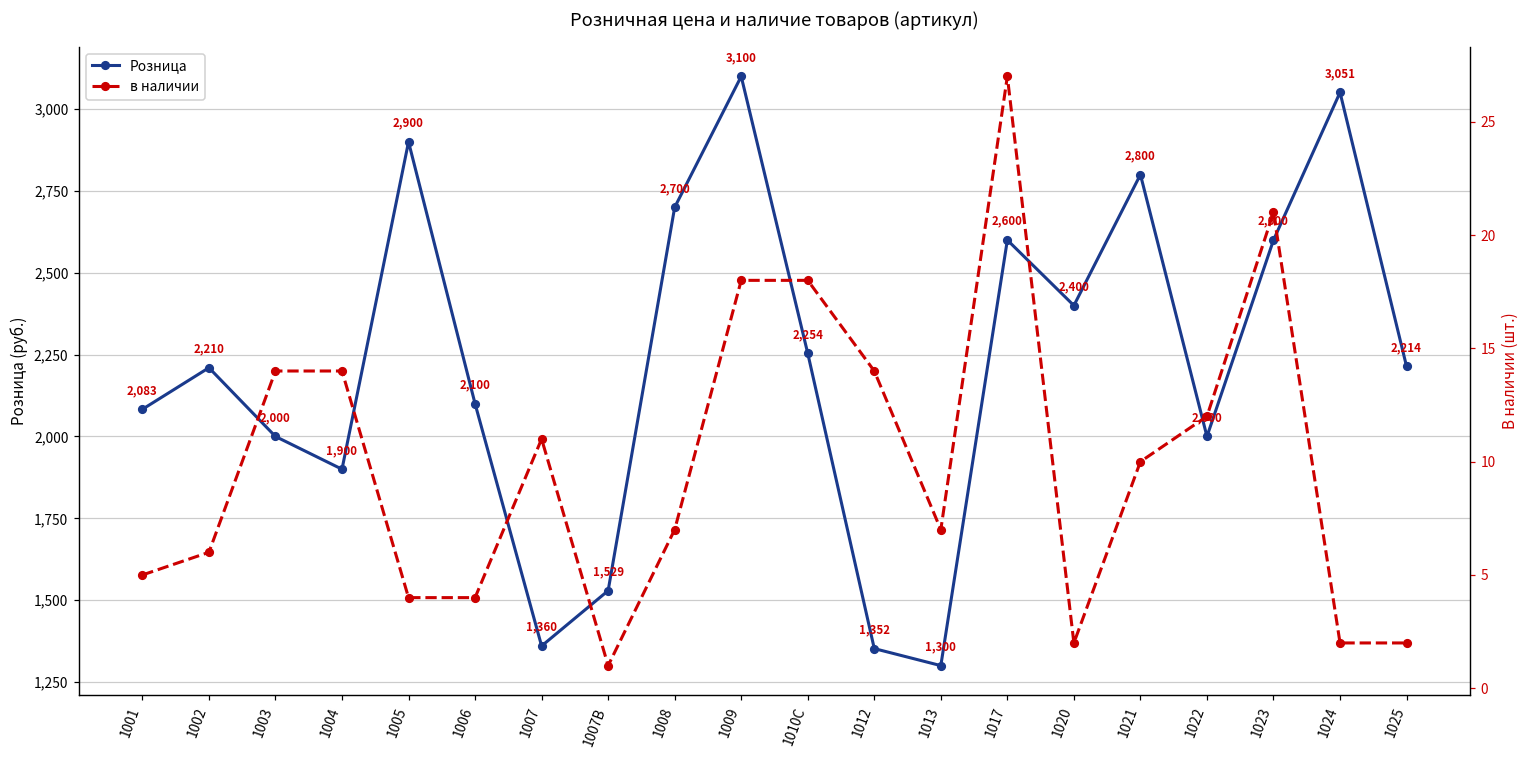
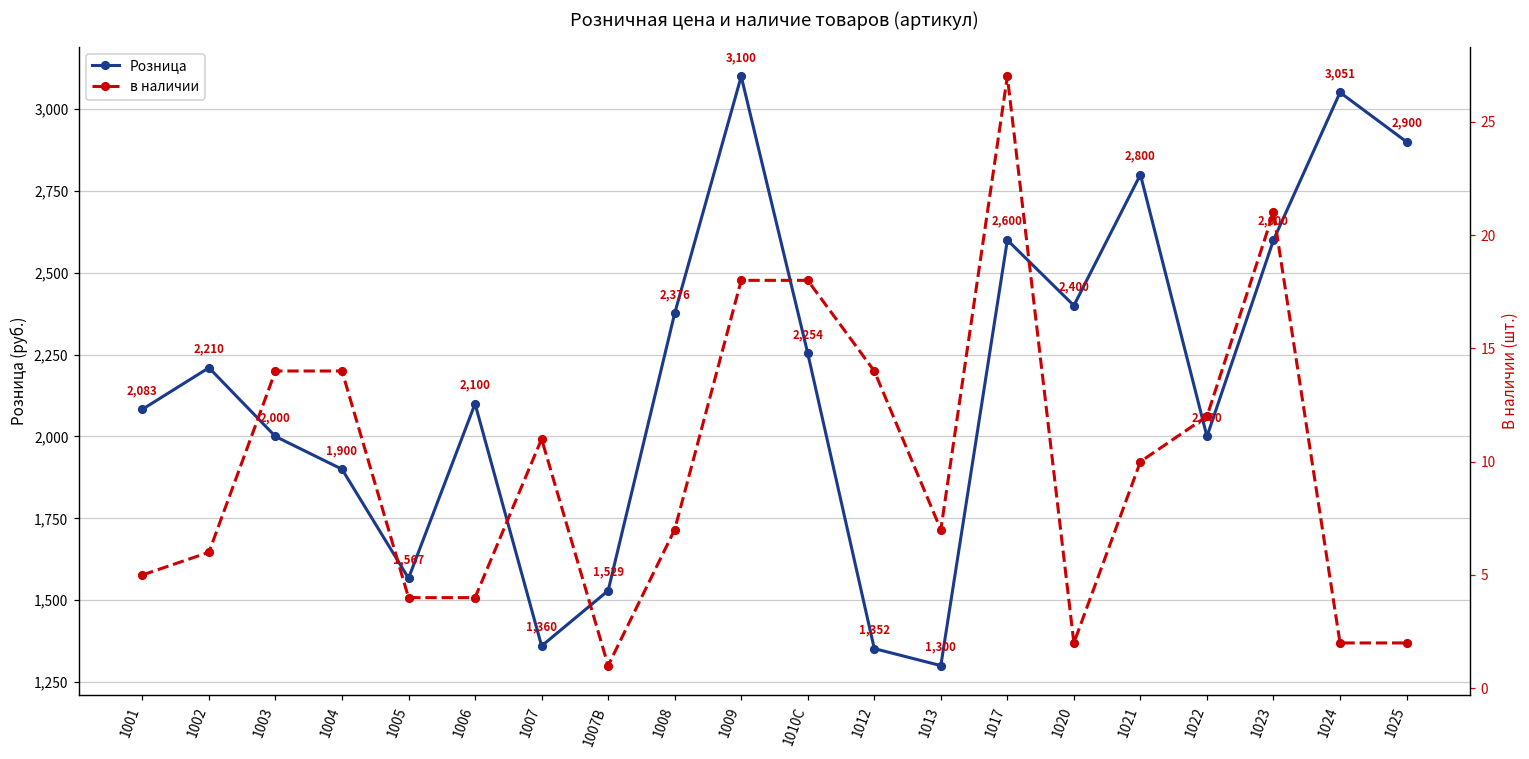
  {
    "Розница": {
      "1001": "2,083",
      "1002": "2,210",
      "1003": "2,000",
      "1004": "1,900",
-     "1005": "2,900",
+     "1005": "1,567",
      "1006": "2,100",
      "1007": "1,360",
      "1007В": "1,529",
-     "1008": "2,700",
+     "1008": "2,376",
      "1009": "3,100",
      "1010C": "2,254",
      "1012": "1,352",
      "1013": "1,300",
      "1017": "2,600",
      "1020": "2,400",
      "1021": "2,800",
      "1023": "2,600",
      "1024": "3,051",
-     "1025": "2,214"
+     "1025": "2,900"
    }
  }
